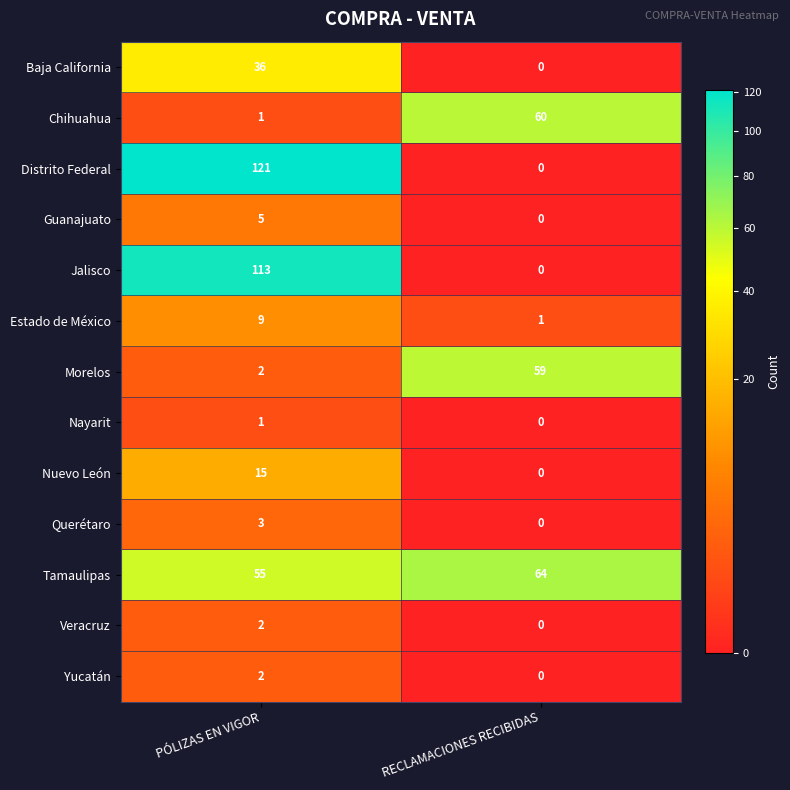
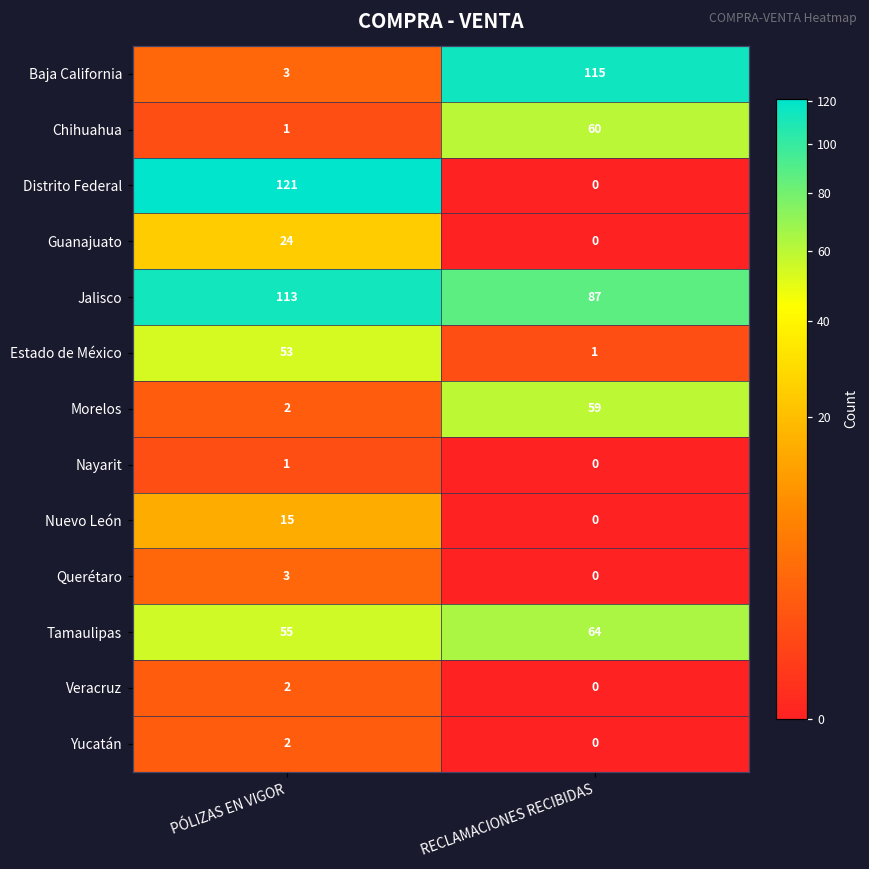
  {
    "Baja California": {
-     "PÓLIZAS EN VIGOR": 36,
-     "RECLAMACIONES RECIBIDAS": 0
+     "PÓLIZAS EN VIGOR": 3,
+     "RECLAMACIONES RECIBIDAS": 115
    },
    "Chihuahua": {
      "PÓLIZAS EN VIGOR": 1,
      "RECLAMACIONES RECIBIDAS": 60
    },
    "Distrito Federal": {
      "PÓLIZAS EN VIGOR": 121,
      "RECLAMACIONES RECIBIDAS": 0
    },
    "Guanajuato": {
-     "PÓLIZAS EN VIGOR": 5,
+     "PÓLIZAS EN VIGOR": 24,
      "RECLAMACIONES RECIBIDAS": 0
    },
    "Jalisco": {
      "PÓLIZAS EN VIGOR": 113,
-     "RECLAMACIONES RECIBIDAS": 0
+     "RECLAMACIONES RECIBIDAS": 87
    },
    "Estado de México": {
-     "PÓLIZAS EN VIGOR": 9,
+     "PÓLIZAS EN VIGOR": 53,
      "RECLAMACIONES RECIBIDAS": 1
    },
    "Morelos": {
      "PÓLIZAS EN VIGOR": 2,
      "RECLAMACIONES RECIBIDAS": 59
    },
    "Nayarit": {
      "PÓLIZAS EN VIGOR": 1,
      "RECLAMACIONES RECIBIDAS": 0
    },
    "Nuevo León": {
      "PÓLIZAS EN VIGOR": 15,
      "RECLAMACIONES RECIBIDAS": 0
    },
    "Querétaro": {
      "PÓLIZAS EN VIGOR": 3,
      "RECLAMACIONES RECIBIDAS": 0
    },
    "Tamaulipas": {
      "PÓLIZAS EN VIGOR": 55,
      "RECLAMACIONES RECIBIDAS": 64
    },
    "Veracruz": {
      "PÓLIZAS EN VIGOR": 2,
      "RECLAMACIONES RECIBIDAS": 0
    },
    "Yucatán": {
      "PÓLIZAS EN VIGOR": 2,
      "RECLAMACIONES RECIBIDAS": 0
    }
  }
